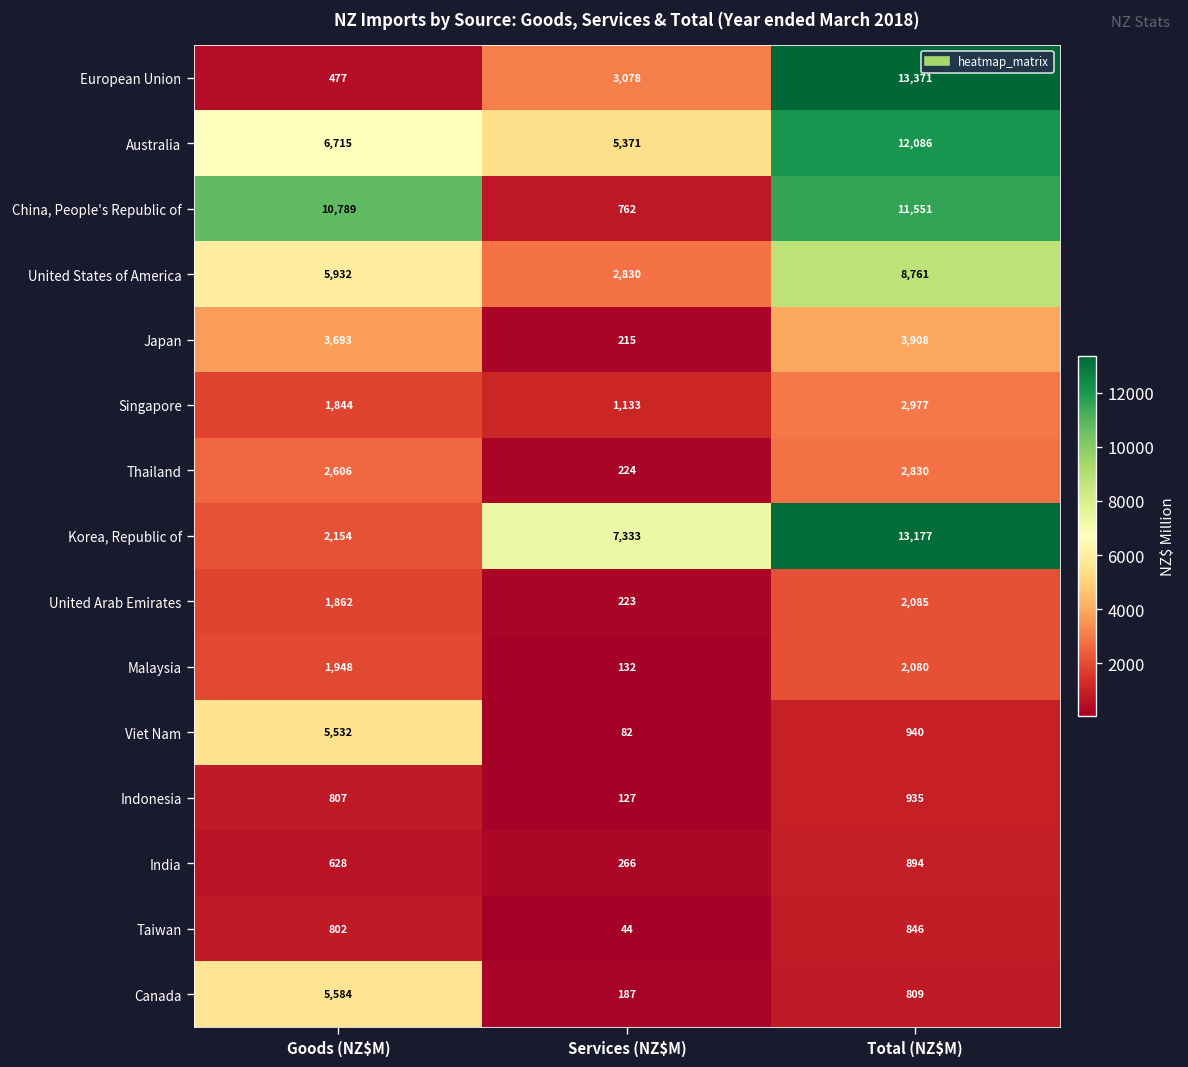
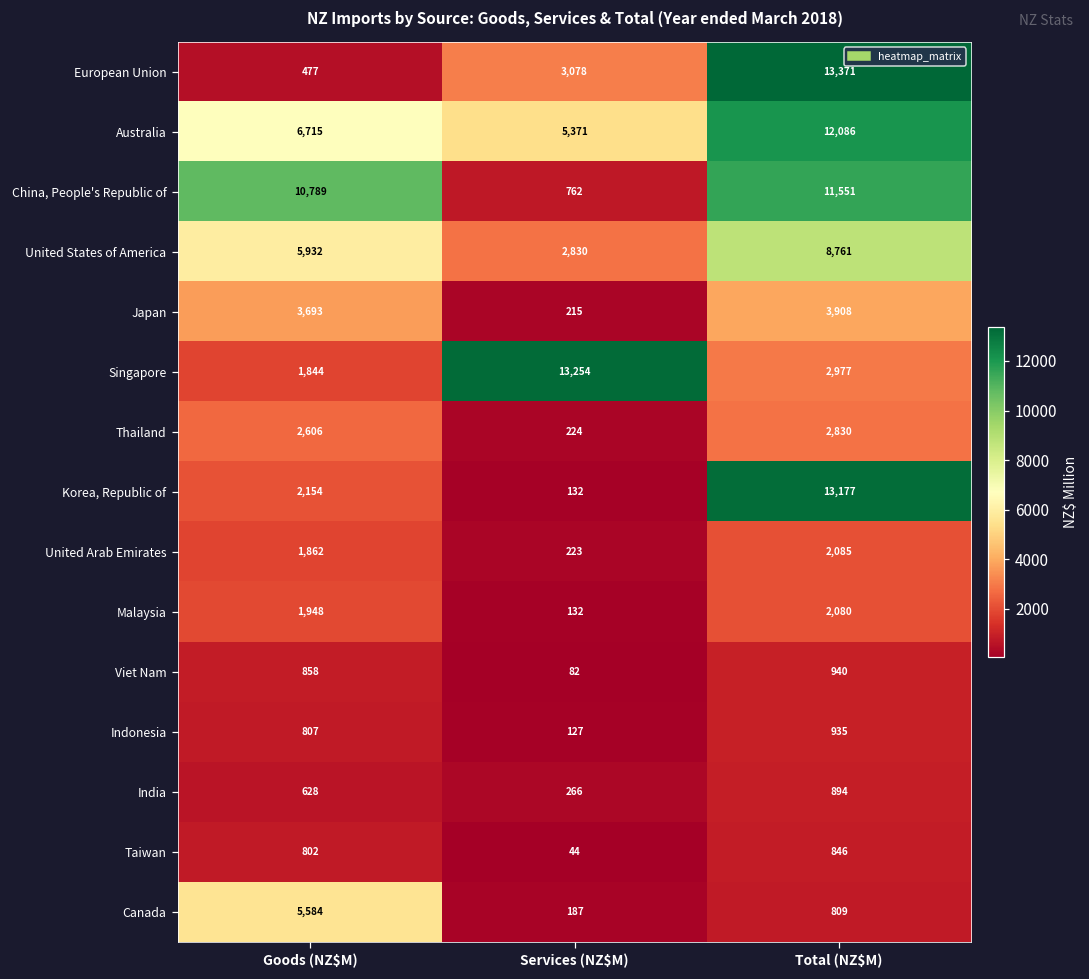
  {
    "European Union": {
      "Goods (NZ$M)": "477",
      "Services (NZ$M)": "3,078",
      "Total (NZ$M)": "13,371"
    },
    "Australia": {
      "Goods (NZ$M)": "6,715",
      "Services (NZ$M)": "5,371",
      "Total (NZ$M)": "12,086"
    },
    "China, People's Republic of": {
      "Goods (NZ$M)": "10,789",
      "Services (NZ$M)": "762",
      "Total (NZ$M)": "11,551"
    },
    "United States of America": {
      "Goods (NZ$M)": "5,932",
      "Services (NZ$M)": "2,830",
      "Total (NZ$M)": "8,761"
    },
    "Japan": {
      "Goods (NZ$M)": "3,693",
      "Services (NZ$M)": "215",
      "Total (NZ$M)": "3,908"
    },
    "Singapore": {
      "Goods (NZ$M)": "1,844",
-     "Services (NZ$M)": "1,133",
+     "Services (NZ$M)": "13,254",
      "Total (NZ$M)": "2,977"
    },
    "Thailand": {
      "Goods (NZ$M)": "2,606",
      "Services (NZ$M)": "224",
      "Total (NZ$M)": "2,830"
    },
    "Korea, Republic of": {
      "Goods (NZ$M)": "2,154",
-     "Services (NZ$M)": "7,333",
+     "Services (NZ$M)": "132",
      "Total (NZ$M)": "13,177"
    },
    "United Arab Emirates": {
      "Goods (NZ$M)": "1,862",
      "Services (NZ$M)": "223",
      "Total (NZ$M)": "2,085"
    },
    "Malaysia": {
      "Goods (NZ$M)": "1,948",
      "Services (NZ$M)": "132",
      "Total (NZ$M)": "2,080"
    },
    "Viet Nam": {
-     "Goods (NZ$M)": "5,532",
+     "Goods (NZ$M)": "858",
      "Services (NZ$M)": "82",
      "Total (NZ$M)": "940"
    },
    "Indonesia": {
      "Goods (NZ$M)": "807",
      "Services (NZ$M)": "127",
      "Total (NZ$M)": "935"
    },
    "India": {
      "Goods (NZ$M)": "628",
      "Services (NZ$M)": "266",
      "Total (NZ$M)": "894"
    },
    "Taiwan": {
      "Goods (NZ$M)": "802",
      "Services (NZ$M)": "44",
      "Total (NZ$M)": "846"
    },
    "Canada": {
      "Goods (NZ$M)": "5,584",
      "Services (NZ$M)": "187",
      "Total (NZ$M)": "809"
    }
  }
